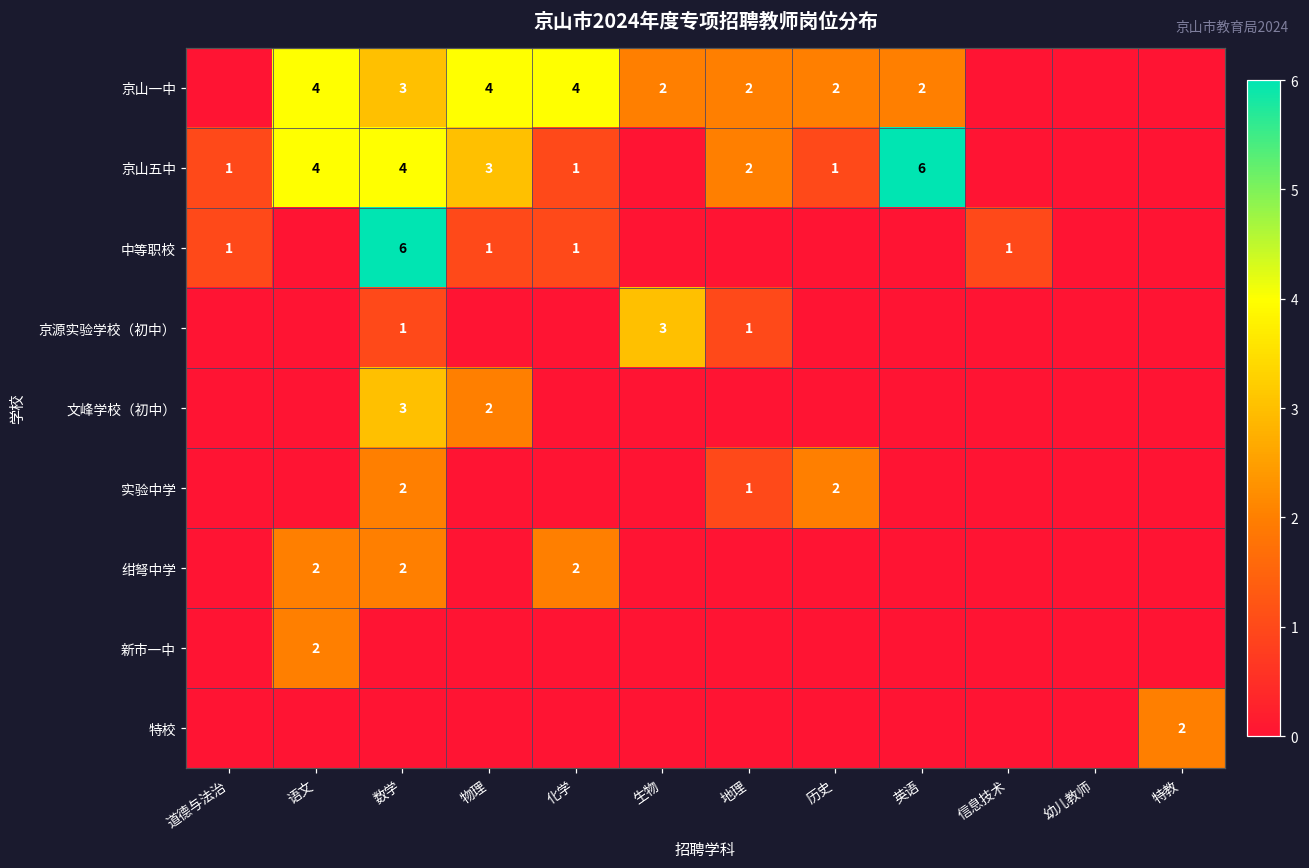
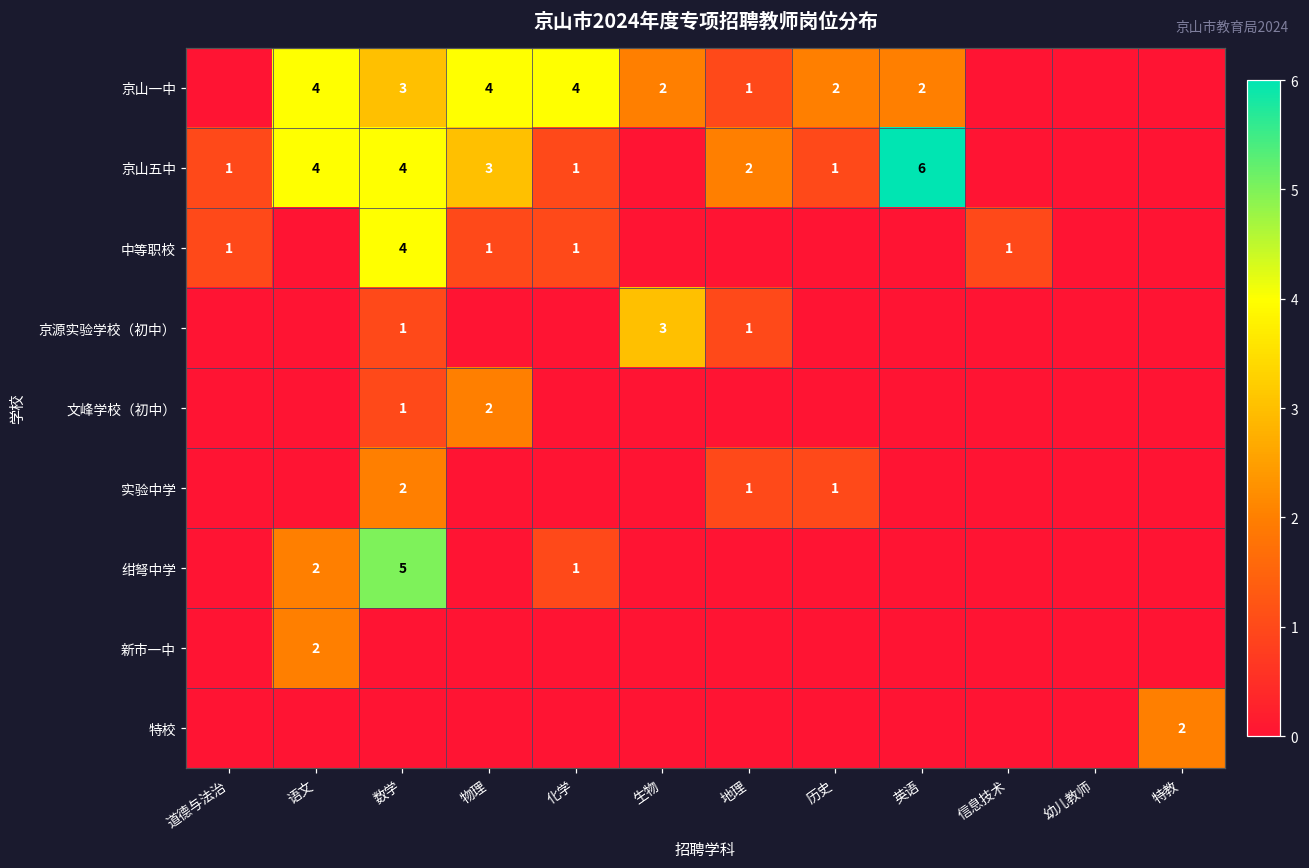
  {
    "京山一中": {
      "语文": 4,
      "数学": 3,
      "物理": 4,
      "化学": 4,
      "生物": 2,
-     "地理": 2,
+     "地理": 1,
      "历史": 2,
      "英语": 2
    },
    "京山五中": {
      "道德与法治": 1,
      "语文": 4,
      "数学": 4,
      "物理": 3,
      "化学": 1,
      "地理": 2,
      "历史": 1,
      "英语": 6
    },
    "中等职校": {
      "道德与法治": 1,
-     "数学": 6,
+     "数学": 4,
      "物理": 1,
      "化学": 1,
      "信息技术": 1
    },
    "京源实验学校（初中）": {
      "数学": 1,
      "生物": 3,
      "地理": 1
    },
    "文峰学校（初中）": {
-     "数学": 3,
+     "数学": 1,
      "物理": 2
    },
    "实验中学": {
      "数学": 2,
      "地理": 1,
-     "历史": 2
+     "历史": 1
    },
    "绀弩中学": {
      "语文": 2,
-     "数学": 2,
-     "化学": 2
+     "数学": 5,
+     "化学": 1
    },
    "新市一中": {
      "语文": 2
    },
    "特校": {
      "特教": 2
    }
  }
